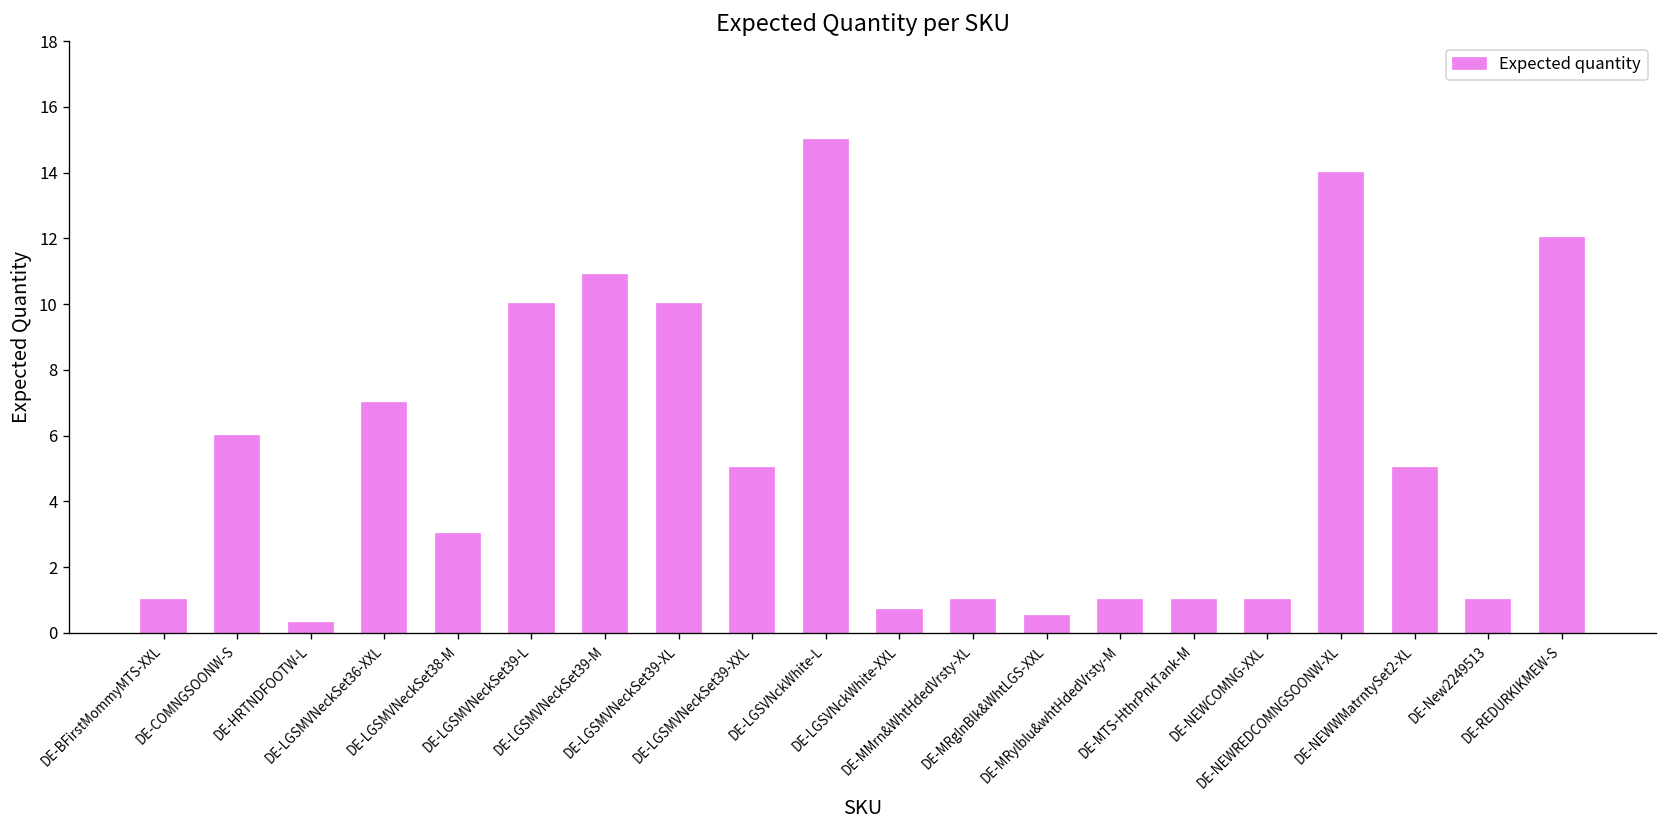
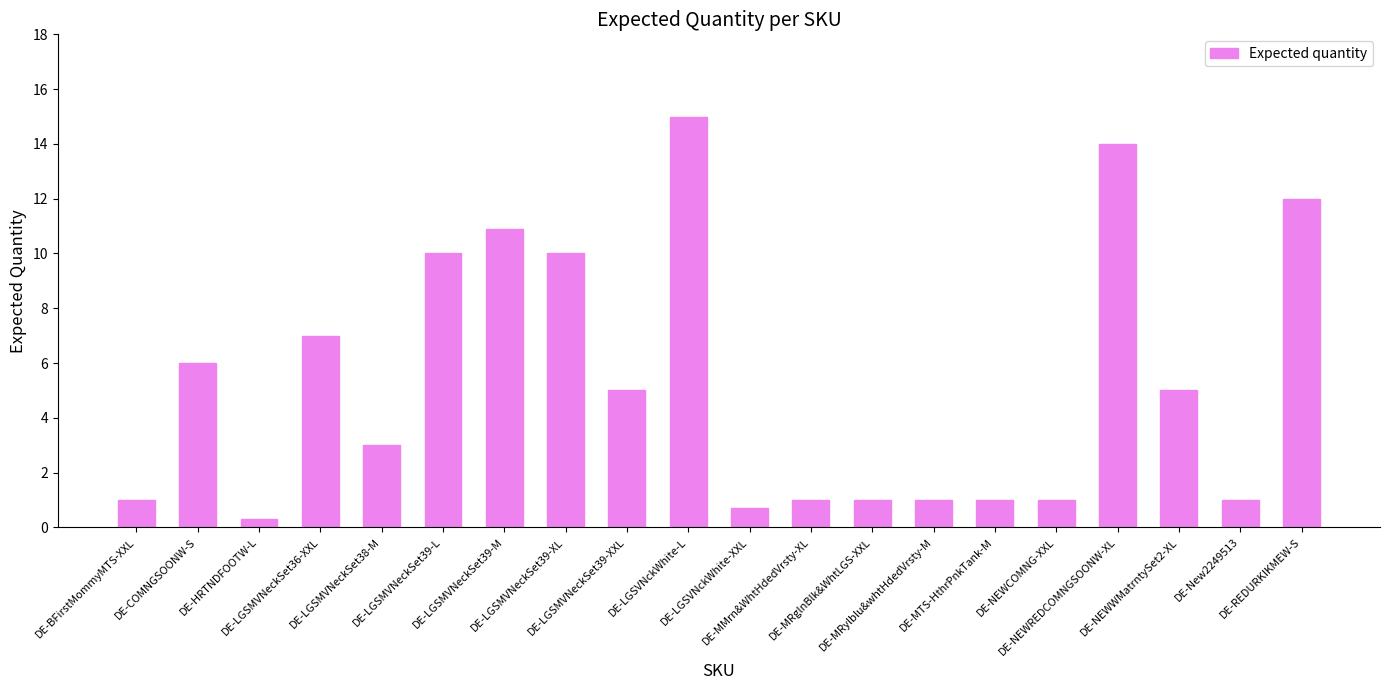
  {
    "DE-BFirstMommyMTS-XXL": 1.0,
    "DE-COMNGSOONW-S": 6.0,
    "DE-HRTNDFOOTW-L": 0.3,
    "DE-LGSMVNeckSet36-XXL": 7.0,
    "DE-LGSMVNeckSet38-M": 3.0,
    "DE-LGSMVNeckSet39-L": 10.0,
    "DE-LGSMVNeckSet39-M": 10.9,
    "DE-LGSMVNeckSet39-XL": 10.0,
    "DE-LGSMVNeckSet39-XXL": 5.0,
    "DE-LGSVNckWhite-L": 15.0,
    "DE-LGSVNckWhite-XXL": 0.7,
    "DE-MMrn&WhtHdedVrsty-XL": 1.0,
-   "DE-MRglnBlk&WhtLGS-XXL": 0.5,
+   "DE-MRglnBlk&WhtLGS-XXL": 1.0,
    "DE-MRylblu&whtHdedVrsty-M": 1.0,
    "DE-MTS-HthrPnkTank-M": 1.0,
    "DE-NEWCOMNG-XXL": 1.0,
    "DE-NEWREDCOMNGSOONW-XL": 14.0,
    "DE-NEWWMatrntySet2-XL": 5.0,
    "DE-New2249513": 1.0,
    "DE-REDURKIKMEW-S": 12.0
  }
